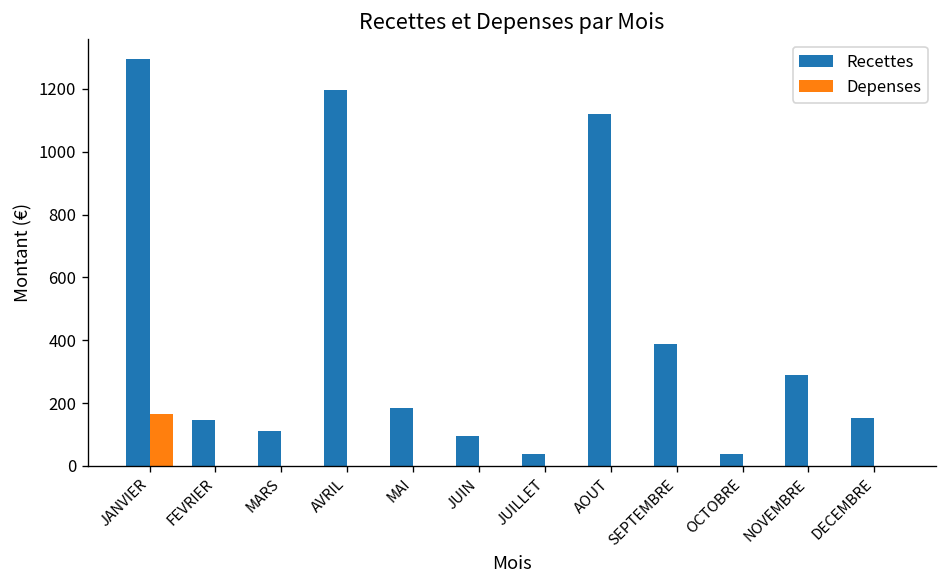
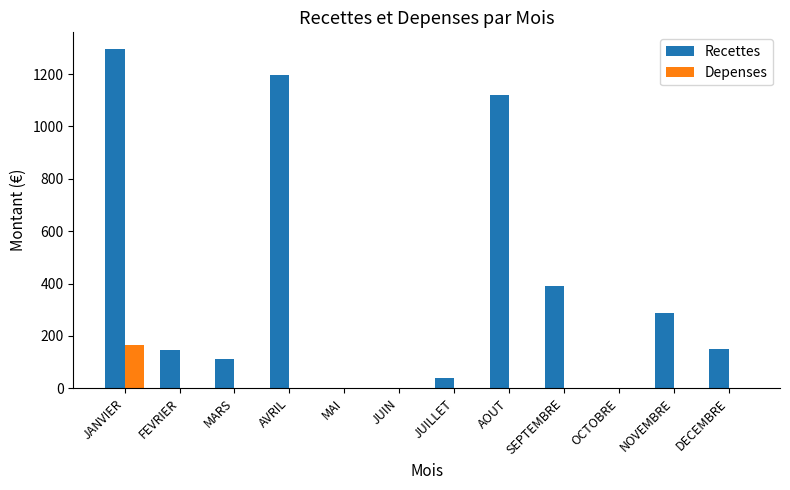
  {
    "Recettes": {
      "JANVIER": 1300,
      "FEVRIER": 150,
      "MARS": 110,
      "AVRIL": 1200,
-     "MAI": 180,
-     "JUIN": 90,
+     "MAI": 0,
+     "JUIN": 0,
      "JUILLET": 40,
      "AOUT": 1120,
      "SEPTEMBRE": 390,
-     "OCTOBRE": 40,
+     "OCTOBRE": 0,
      "NOVEMBRE": 290,
      "DECEMBRE": 150
    },
    "Depenses": {
      "JANVIER": 170,
      "FEVRIER": 0,
      "MARS": 0,
      "AVRIL": 0,
      "MAI": 0,
      "JUIN": 0,
      "JUILLET": 0,
      "AOUT": 0,
      "SEPTEMBRE": 0,
      "OCTOBRE": 0,
      "NOVEMBRE": 0,
      "DECEMBRE": 0
    }
  }
